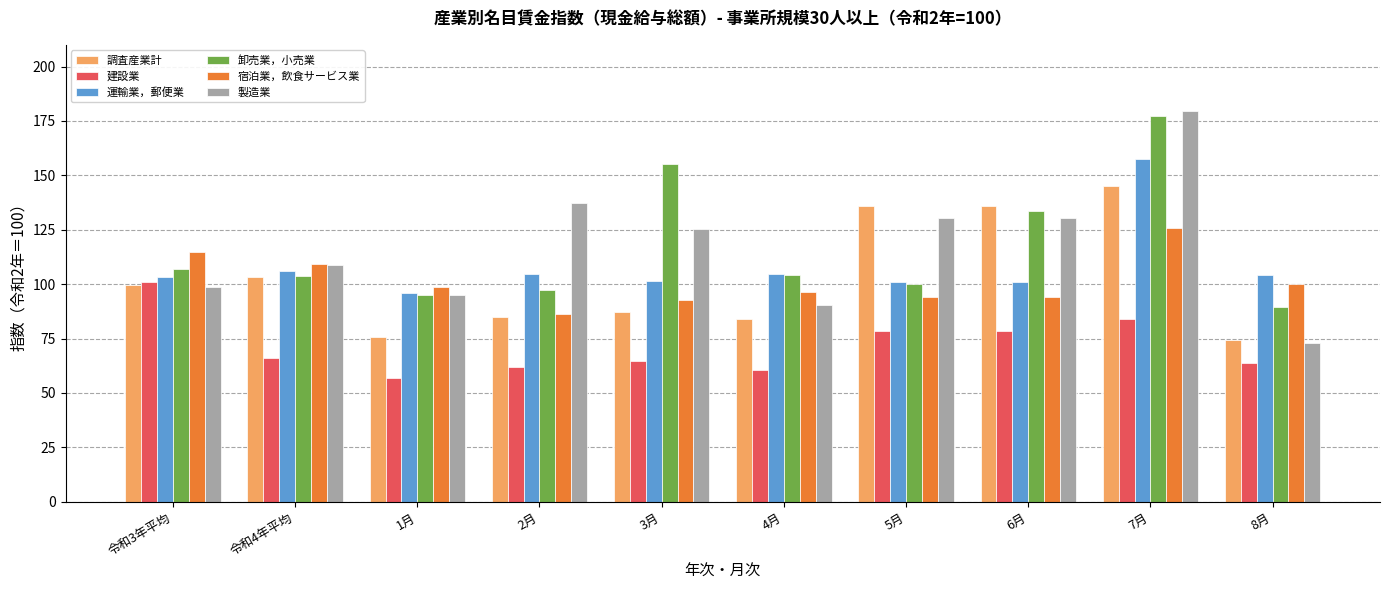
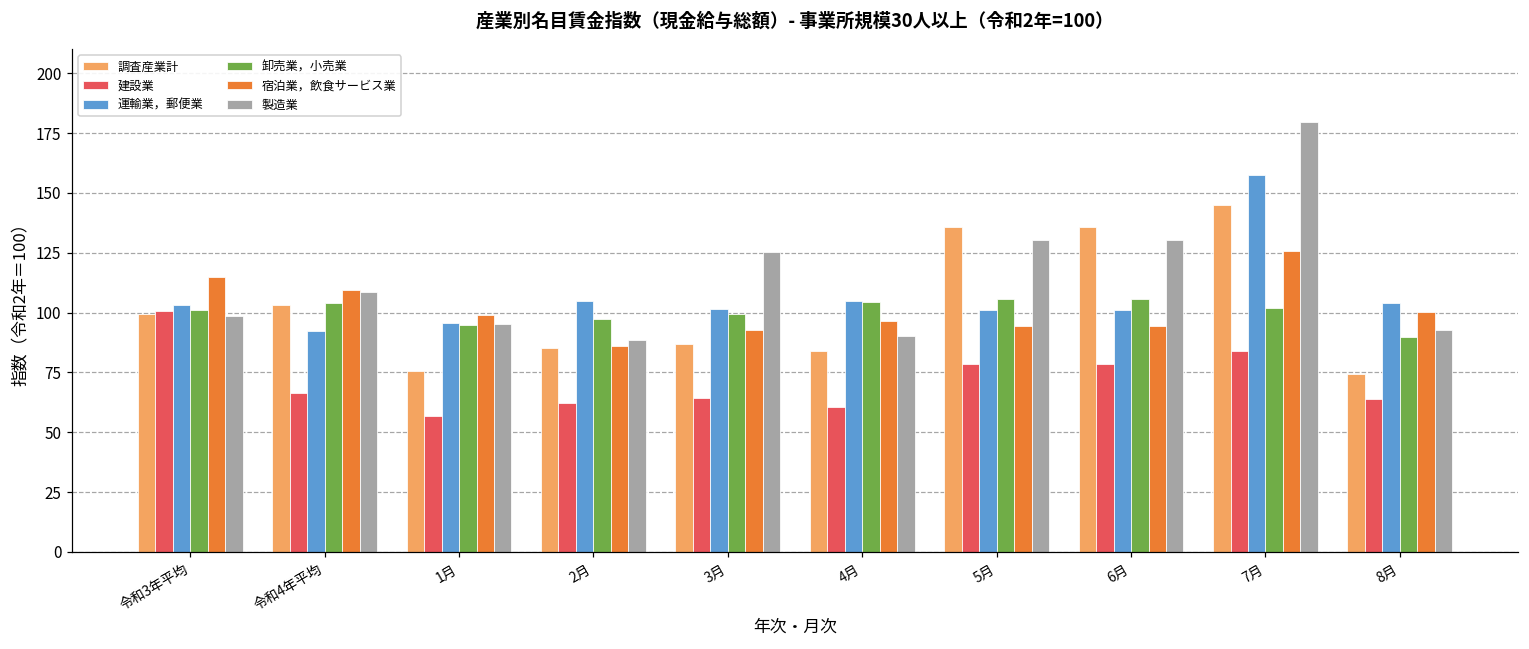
  {
    "調査産業計": {
      "令和3年平均": 100,
      "令和4年平均": 103,
      "1月": 76,
      "2月": 85,
      "3月": 87,
      "4月": 84,
      "5月": 136,
      "6月": 136,
      "7月": 145,
      "8月": 75
    },
    "運輸業，郵便業": {
      "令和3年平均": 103,
-     "令和4年平均": 106,
+     "令和4年平均": 92,
      "1月": 96,
      "2月": 105,
      "3月": 101,
      "4月": 105,
      "5月": 101,
      "6月": 101,
      "7月": 157,
      "8月": 104
    },
    "卸売業，小売業": {
-     "令和3年平均": 107,
+     "令和3年平均": 101,
      "令和4年平均": 104,
      "1月": 95,
      "2月": 97,
-     "3月": 155,
+     "3月": 100,
      "4月": 104,
-     "5月": 100,
-     "6月": 134,
-     "7月": 177,
+     "5月": 106,
+     "6月": 106,
+     "7月": 102,
      "8月": 90
    },
    "製造業": {
      "令和3年平均": 99,
      "令和4年平均": 109,
      "1月": 95,
-     "2月": 137,
+     "2月": 88,
      "3月": 125,
      "4月": 90,
      "5月": 130,
      "6月": 130,
      "7月": 180,
-     "8月": 73
+     "8月": 93
    }
  }
